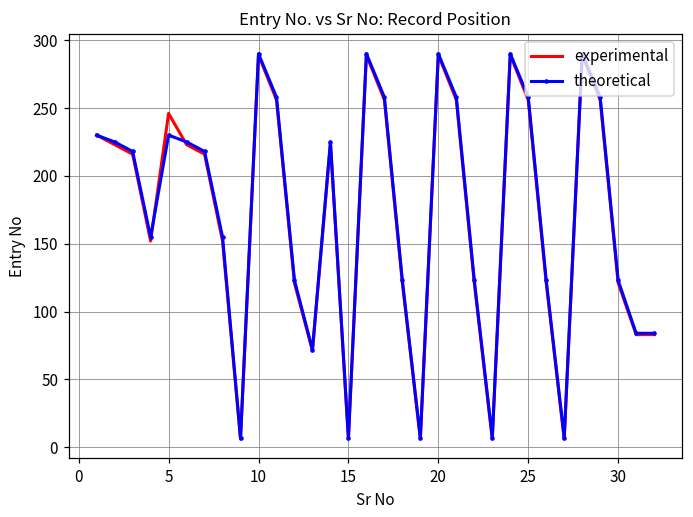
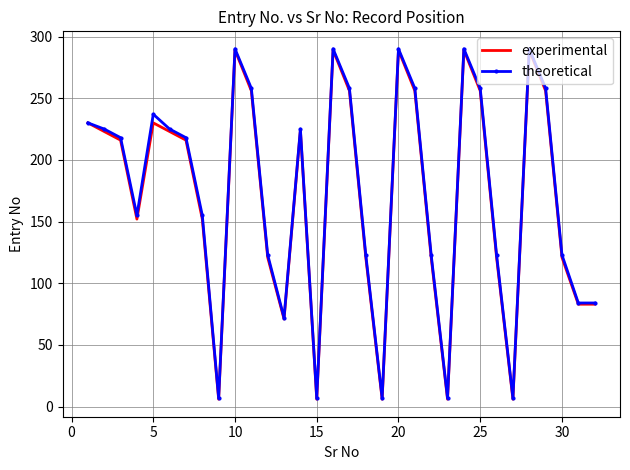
  {
    "experimental": {
-     "5": 246
+     "5": 230
    },
    "theoretical": {
-     "5": 230
+     "5": 237
    }
  }
